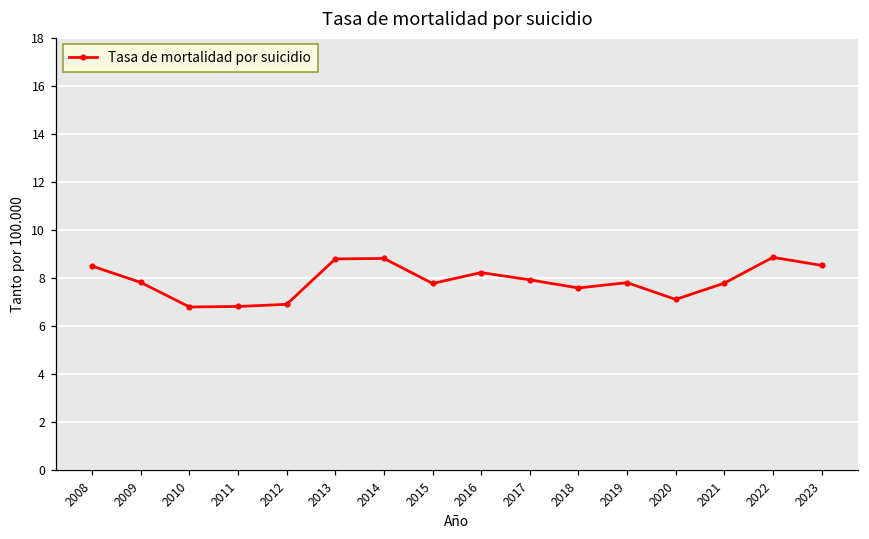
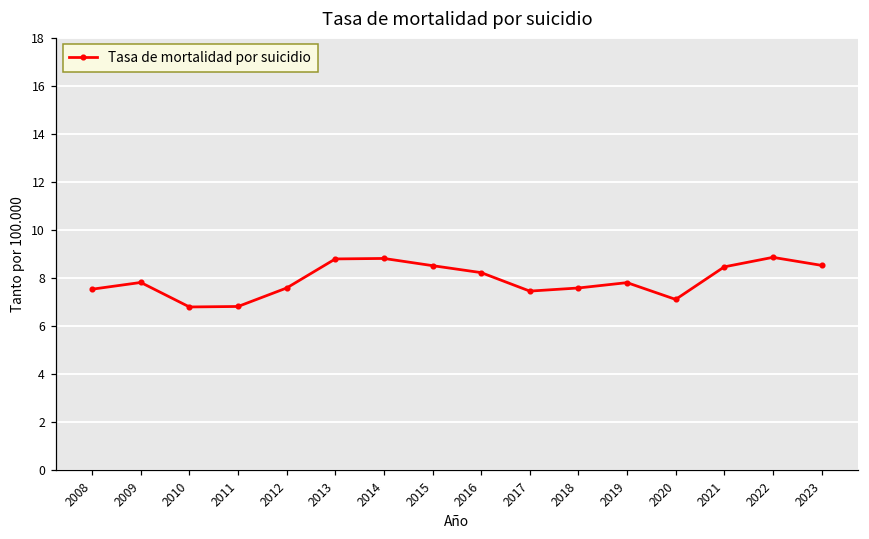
  {
-   "2008": 8.5,
+   "2008": 7.5,
    "2009": 7.8,
    "2010": 6.8,
    "2011": 6.8,
-   "2012": 6.9,
+   "2012": 7.6,
    "2013": 8.8,
    "2014": 8.8,
-   "2015": 7.8,
+   "2015": 8.5,
    "2016": 8.2,
-   "2017": 7.9,
+   "2017": 7.4,
    "2018": 7.6,
    "2019": 7.8,
    "2020": 7.1,
-   "2021": 7.8,
+   "2021": 8.5,
    "2022": 8.8,
    "2023": 8.5
  }
